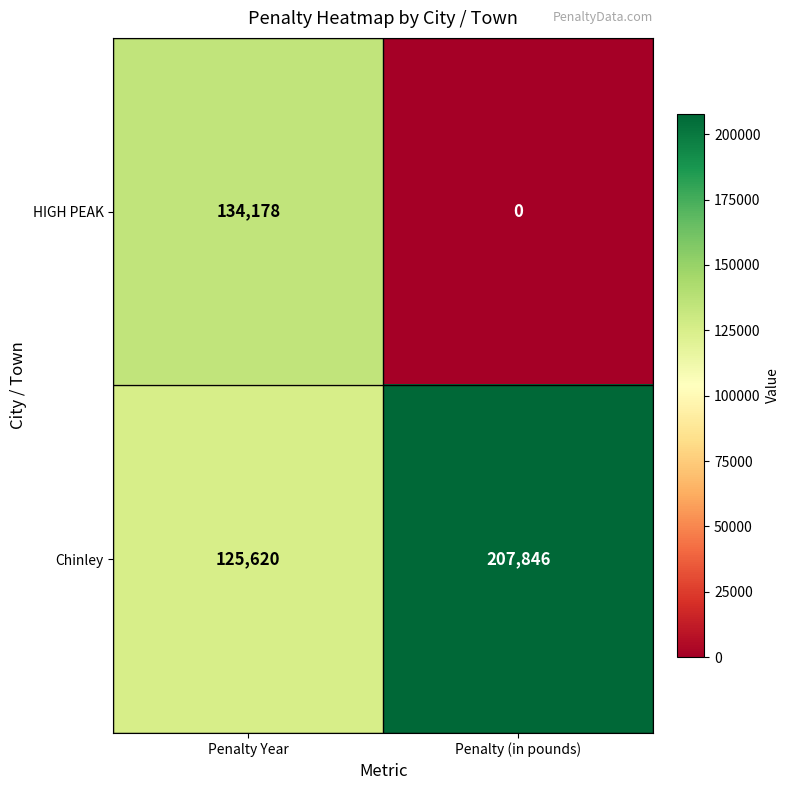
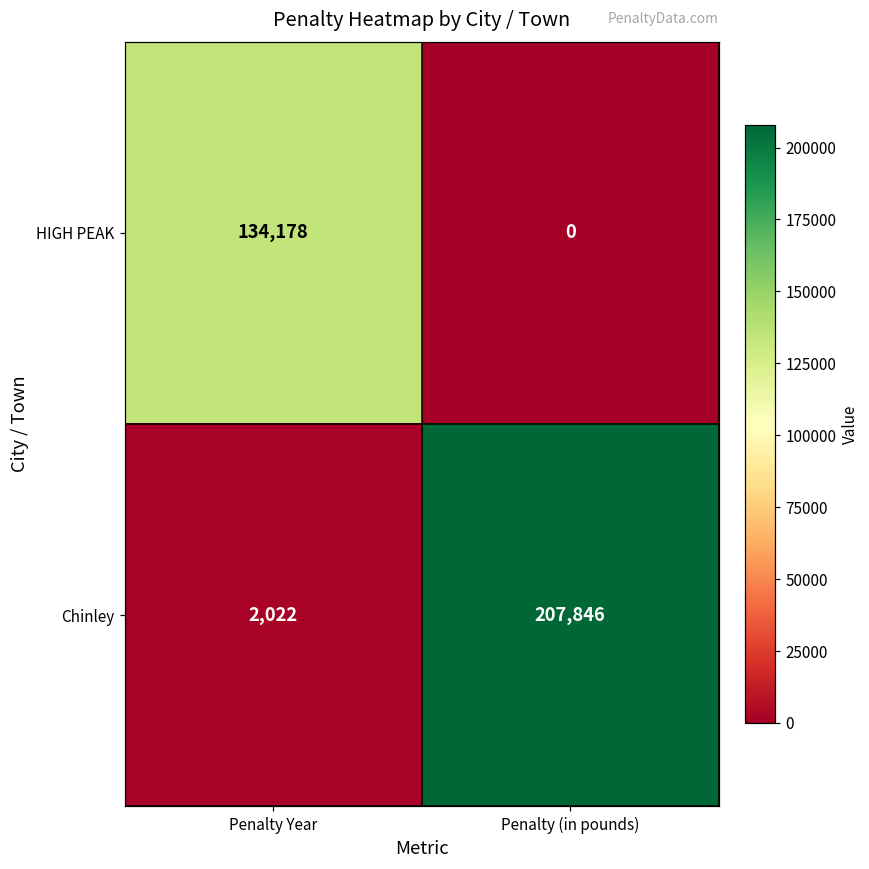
  {
    "HIGH PEAK": {
      "Penalty Year": "134,178",
      "Penalty (in pounds)": "0"
    },
    "Chinley": {
-     "Penalty Year": "125,620",
+     "Penalty Year": "2,022",
      "Penalty (in pounds)": "207,846"
    }
  }
